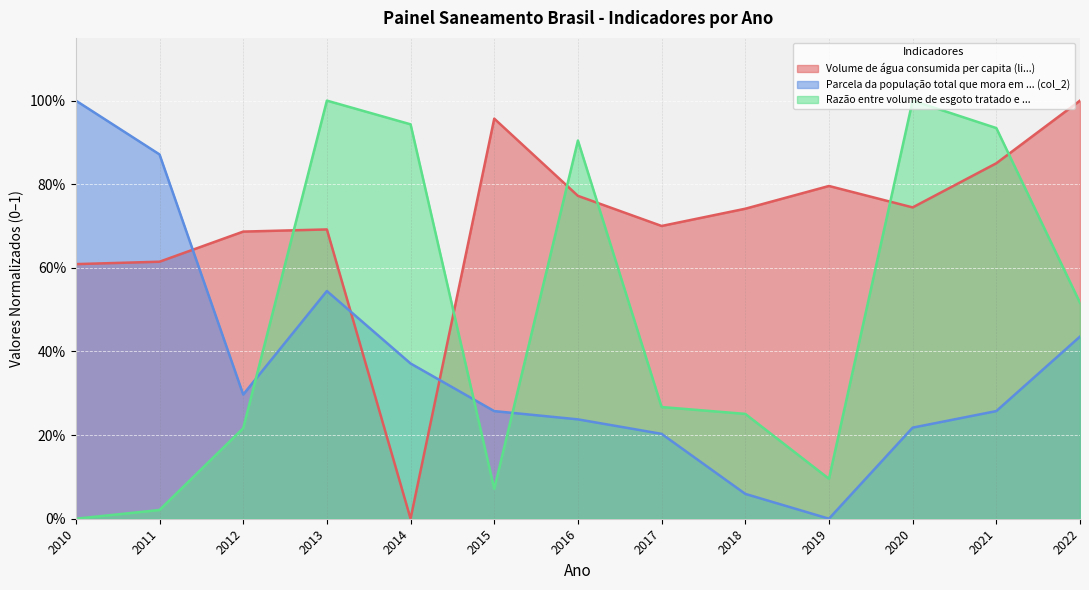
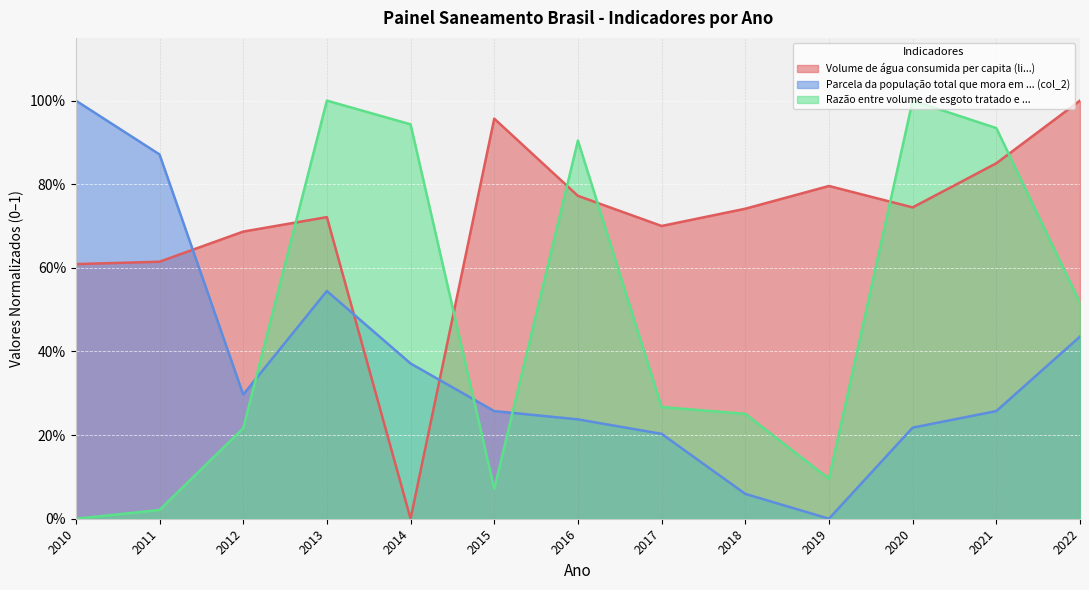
  {
    "Volume de água consumida per capita (li...)": {
      "2010": "61%",
      "2011": "61%",
      "2012": "69%",
-     "2013": "69%",
+     "2013": "72%",
      "2014": "0%",
      "2015": "96%",
      "2016": "77%",
      "2017": "70%",
      "2018": "74%",
      "2019": "80%",
      "2020": "74%",
      "2021": "85%",
      "2022": "100%"
    },
    "Parcela da população total que mora em ... (col_2)": {
      "2010": "100%",
      "2011": "87%",
      "2012": "30%",
      "2013": "54%",
      "2014": "37%",
      "2015": "26%",
      "2016": "24%",
      "2017": "20%",
      "2018": "6%",
      "2019": "0%",
      "2020": "22%",
      "2021": "26%",
      "2022": "44%"
    },
    "Razão entre volume de esgoto tratado e ...": {
      "2010": "0%",
      "2011": "2%",
      "2012": "22%",
      "2013": "100%",
      "2014": "94%",
      "2015": "7%",
      "2016": "90%",
      "2017": "27%",
      "2018": "25%",
      "2019": "10%",
      "2021": "93%",
      "2022": "52%"
    }
  }
